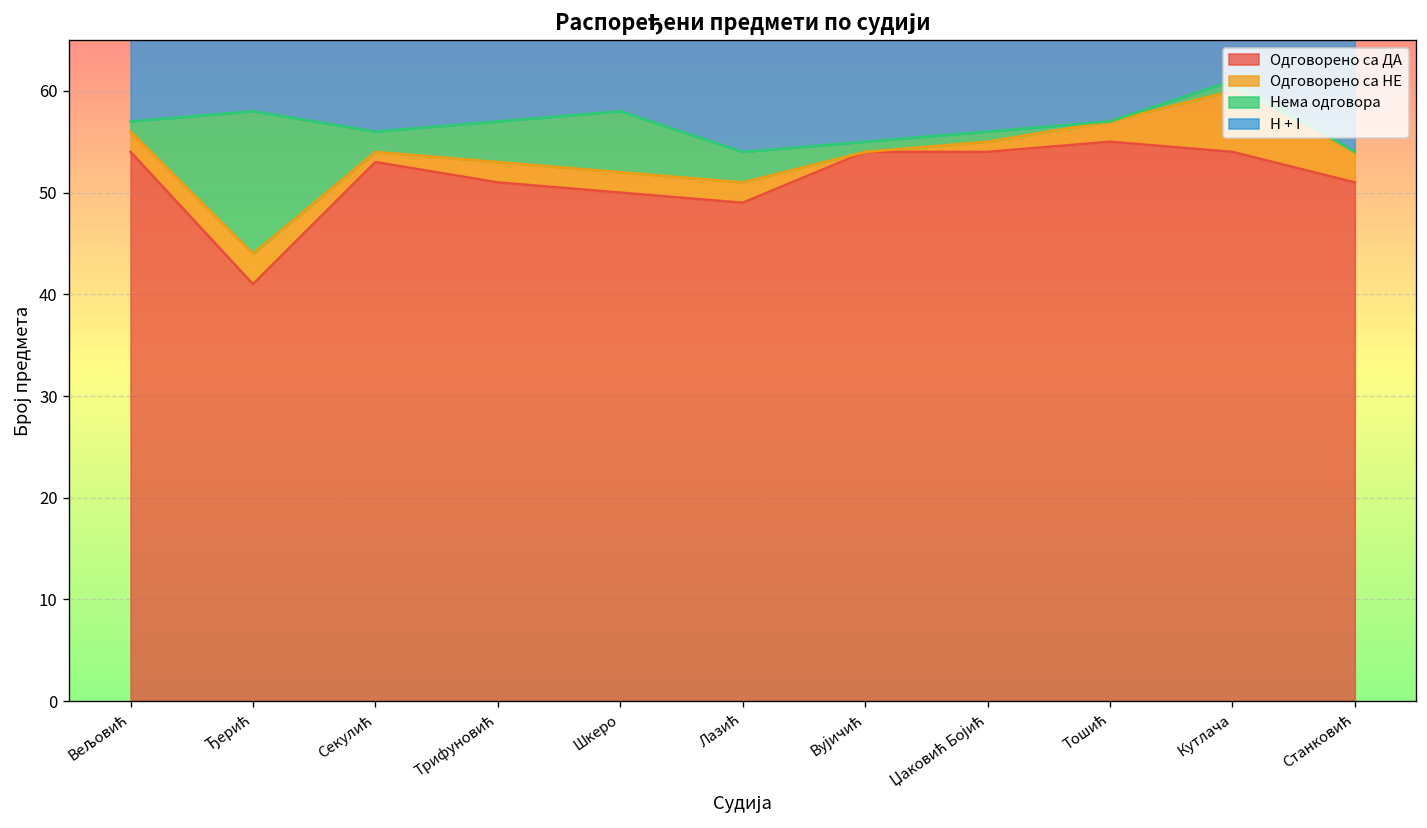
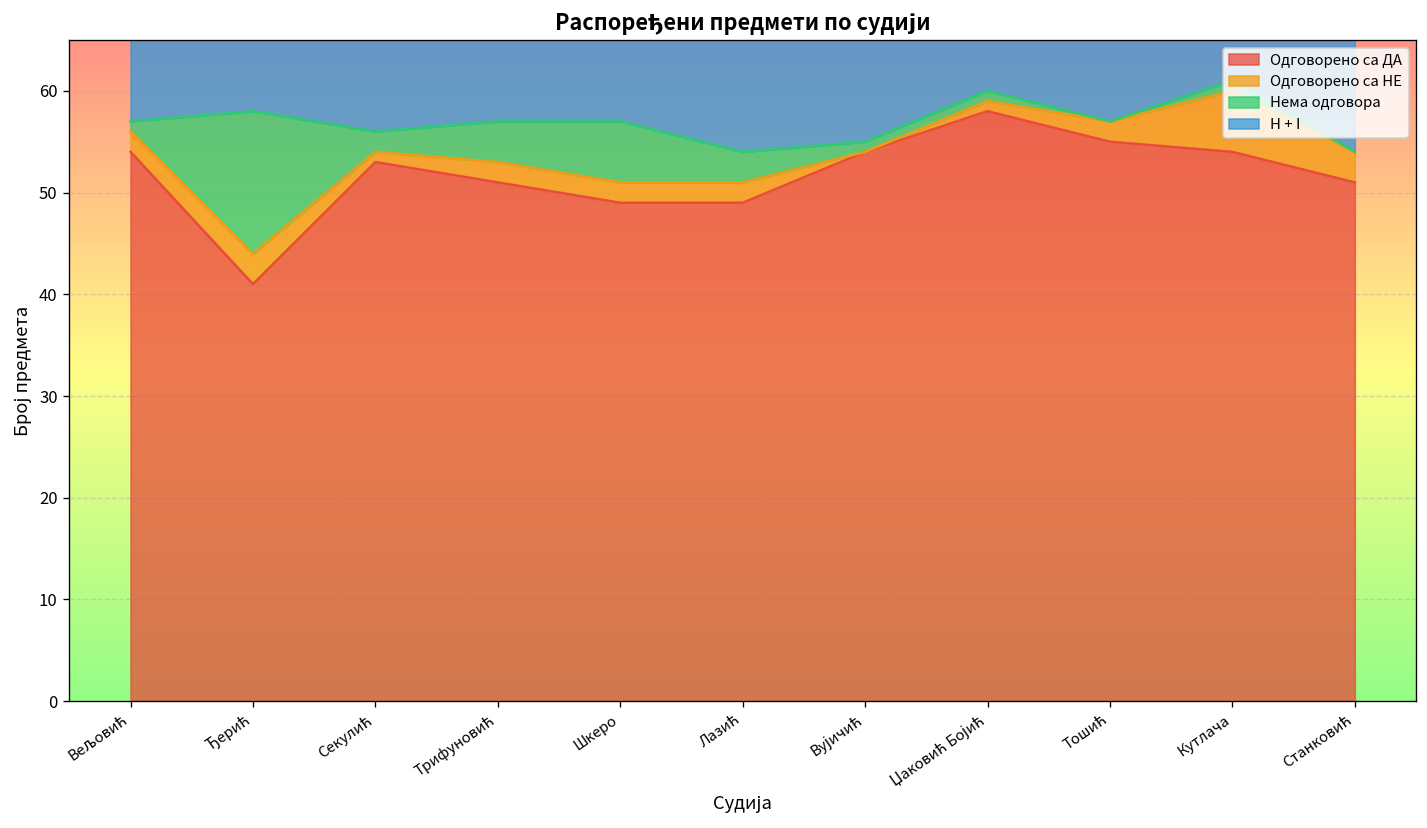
  {
    "Одговорено са ДА": {
      "Вељовић": 54,
      "Ђерић": 41,
      "Секулић": 53,
      "Трифуновић": 51,
-     "Шкеро": 50,
+     "Шкеро": 49,
      "Лазић": 49,
-     "Џаковић Бојић": 54,
+     "Џаковић Бојић": 58,
      "Тошић": 55,
      "Кутлача": 54,
      "Станковић": 51
    },
    "Одговорено са НЕ": {
      "Вељовић": 2,
      "Ђерић": 3,
      "Секулић": 1,
      "Трифуновић": 2,
      "Шкеро": 2,
      "Лазић": 2,
      "Џаковић Бојић": 1
    },
    "Нема одговора": {
      "Вељовић": 1,
      "Ђерић": 14,
      "Секулић": 2,
      "Трифуновић": 4,
      "Шкеро": 6,
      "Лазић": 3,
      "Вујичић": 1,
      "Џаковић Бојић": 1
    }
  }
